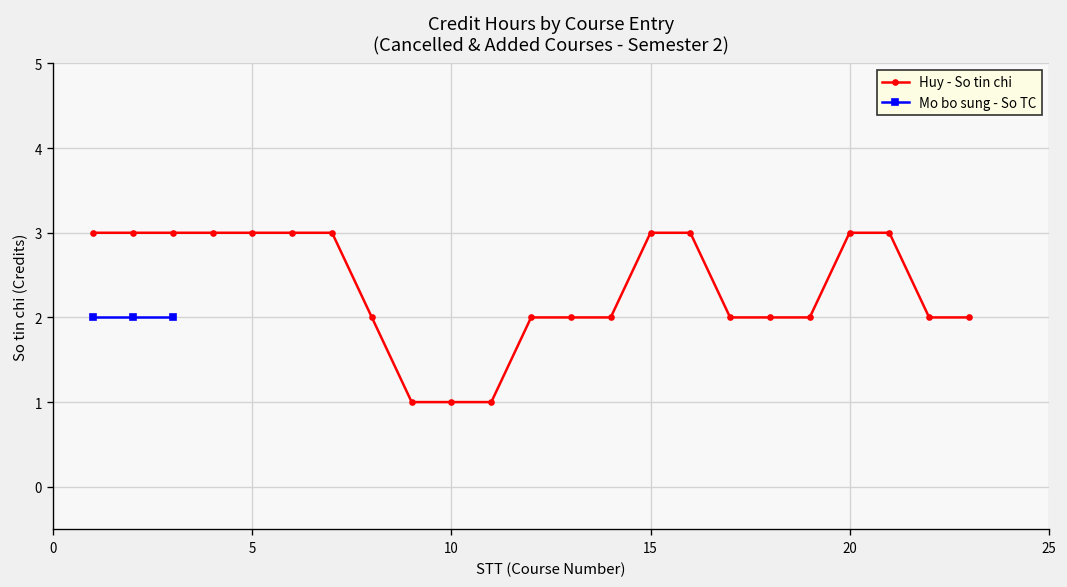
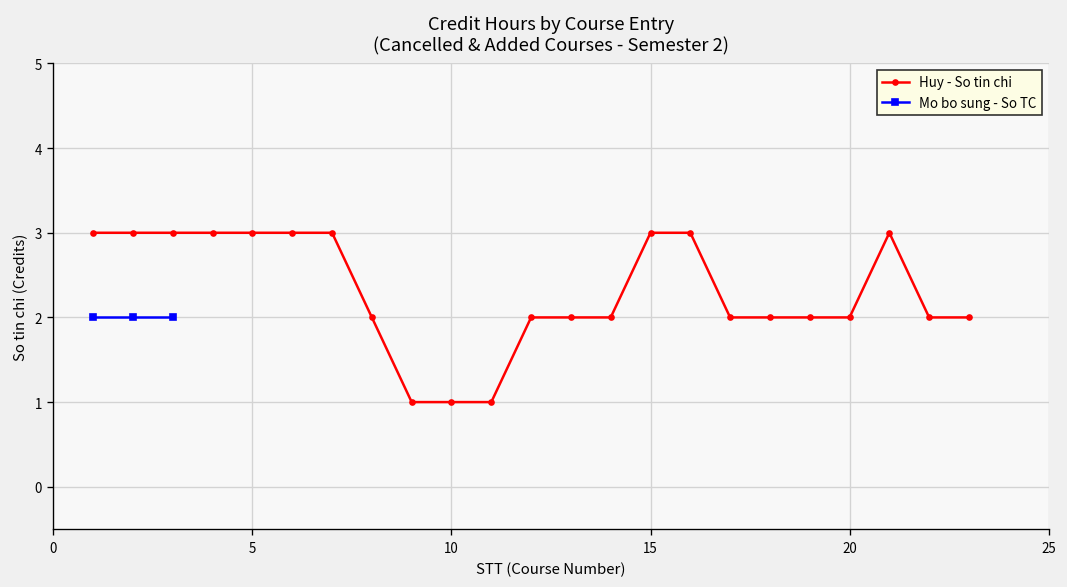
  {
    "Huy - So tin chi": {
      "5": 3,
      "10": 1,
      "15": 3,
-     "20": 3
+     "20": 2
    }
  }
